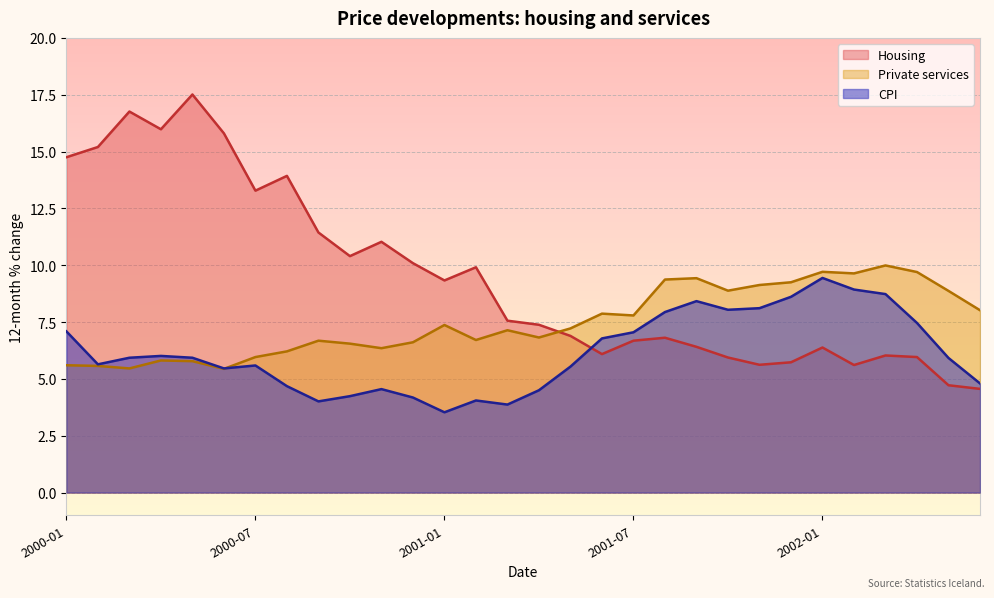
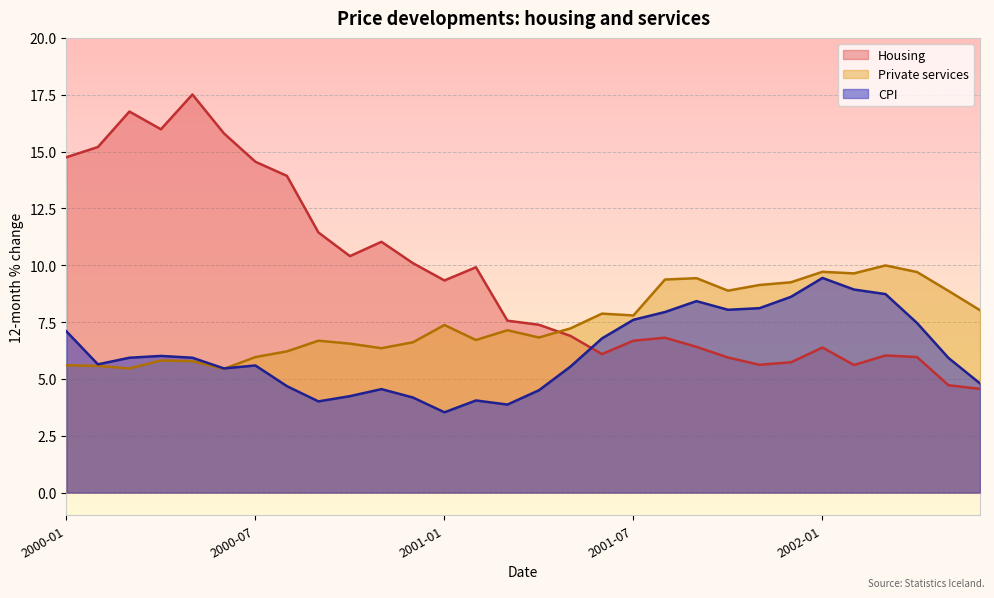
  {
    "Housing": {
      "2000-01": 14.8,
-     "2000-07": 13.3,
+     "2000-07": 14.6,
      "2001-01": 9.3,
      "2001-07": 6.7,
      "2002-01": 6.4
    },
    "Private services": {
      "2000-01": 5.6,
      "2000-07": 6.0,
      "2001-01": 7.4,
      "2001-07": 7.8,
      "2002-01": 9.7
    },
    "CPI": {
      "2000-01": 7.1,
      "2000-07": 5.6,
      "2001-01": 3.5,
-     "2001-07": 7.1,
+     "2001-07": 7.6,
      "2002-01": 9.4
    }
  }
